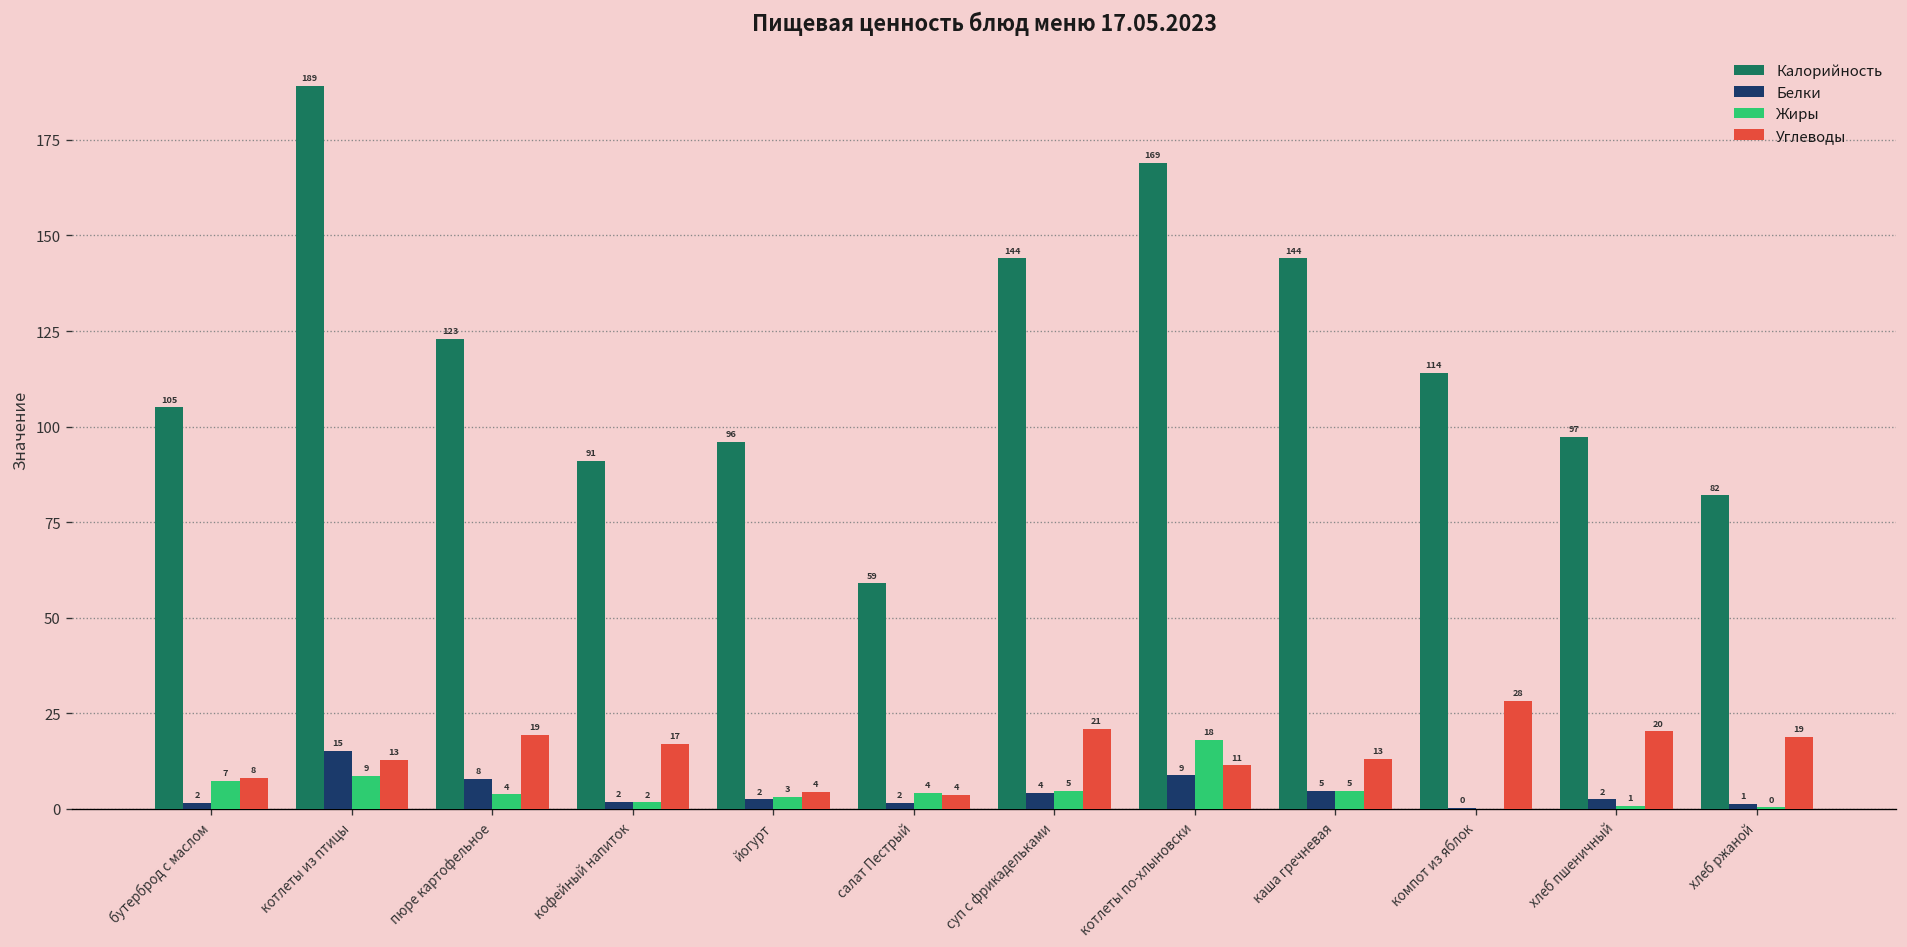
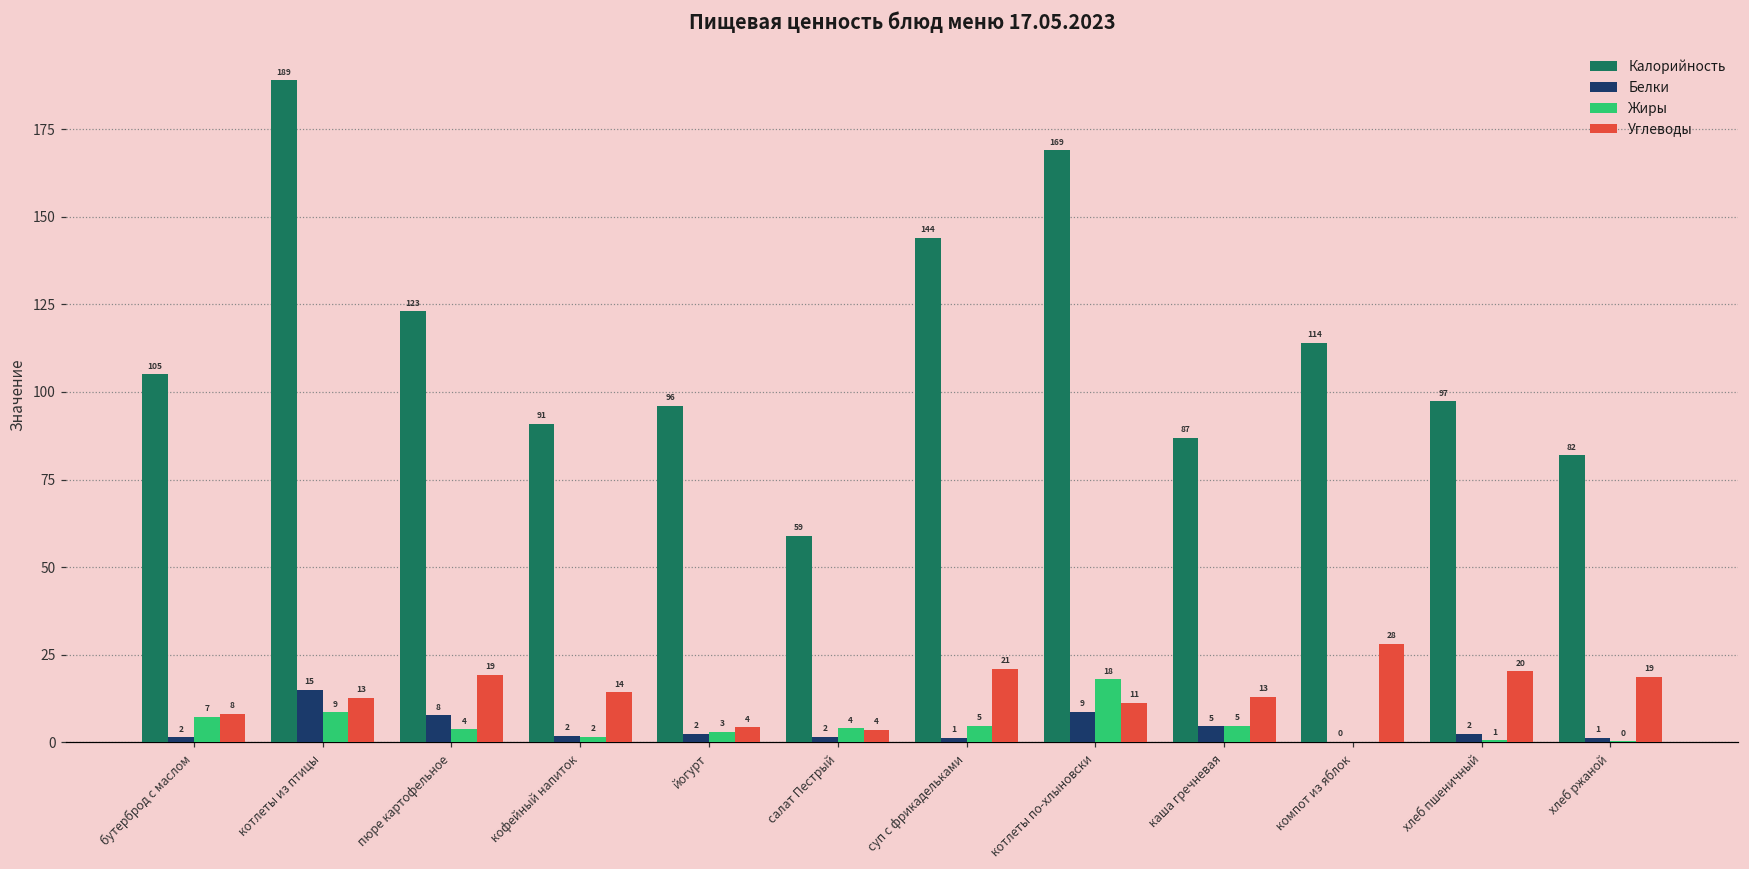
  {
    "Калорийность": {
      "бутерброд с маслом": 105,
      "котлеты из птицы": 189,
      "пюре картофельное": 123,
      "кофейный напиток": 91,
      "йогурт": 96,
      "салат Пестрый": 59,
      "суп с фрикадельками": 144,
      "котлеты по-хлыновски": 169,
-     "каша гречневая": 144,
+     "каша гречневая": 87,
      "компот из яблок": 114,
      "хлеб пшеничный": 97,
      "хлеб ржаной": 82
    },
    "Белки": {
      "бутерброд с маслом": 2,
      "котлеты из птицы": 15,
      "пюре картофельное": 8,
      "кофейный напиток": 2,
      "йогурт": 2,
      "салат Пестрый": 2,
-     "суп с фрикадельками": 4,
+     "суп с фрикадельками": 1,
      "котлеты по-хлыновски": 9,
      "каша гречневая": 5,
      "компот из яблок": 0,
      "хлеб пшеничный": 2,
      "хлеб ржаной": 1
    },
    "Жиры": {
      "бутерброд с маслом": 7,
      "котлеты из птицы": 9,
      "пюре картофельное": 4,
      "кофейный напиток": 2,
      "йогурт": 3,
      "салат Пестрый": 4,
      "суп с фрикадельками": 5,
      "котлеты по-хлыновски": 18,
      "каша гречневая": 5,
      "хлеб пшеничный": 1,
      "хлеб ржаной": 0
    },
    "Углеводы": {
      "бутерброд с маслом": 8,
      "котлеты из птицы": 13,
      "пюре картофельное": 19,
-     "кофейный напиток": 17,
+     "кофейный напиток": 14,
      "йогурт": 4,
      "салат Пестрый": 4,
      "суп с фрикадельками": 21,
      "котлеты по-хлыновски": 11,
      "каша гречневая": 13,
      "компот из яблок": 28,
      "хлеб пшеничный": 20,
      "хлеб ржаной": 19
    }
  }
